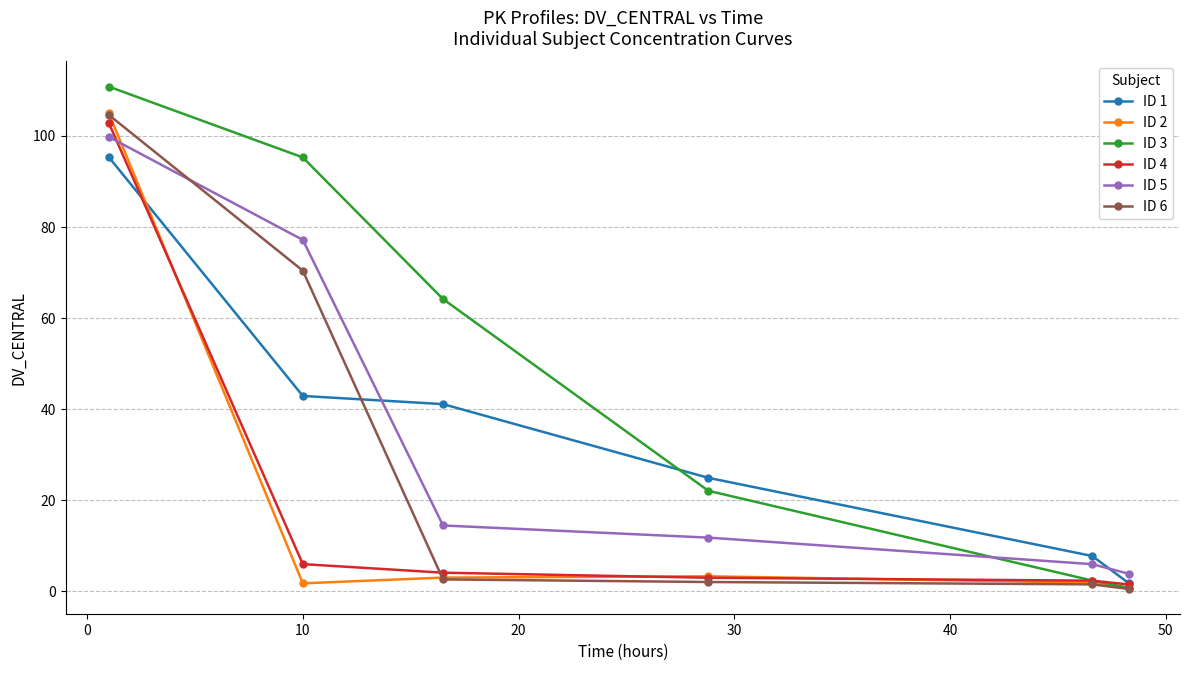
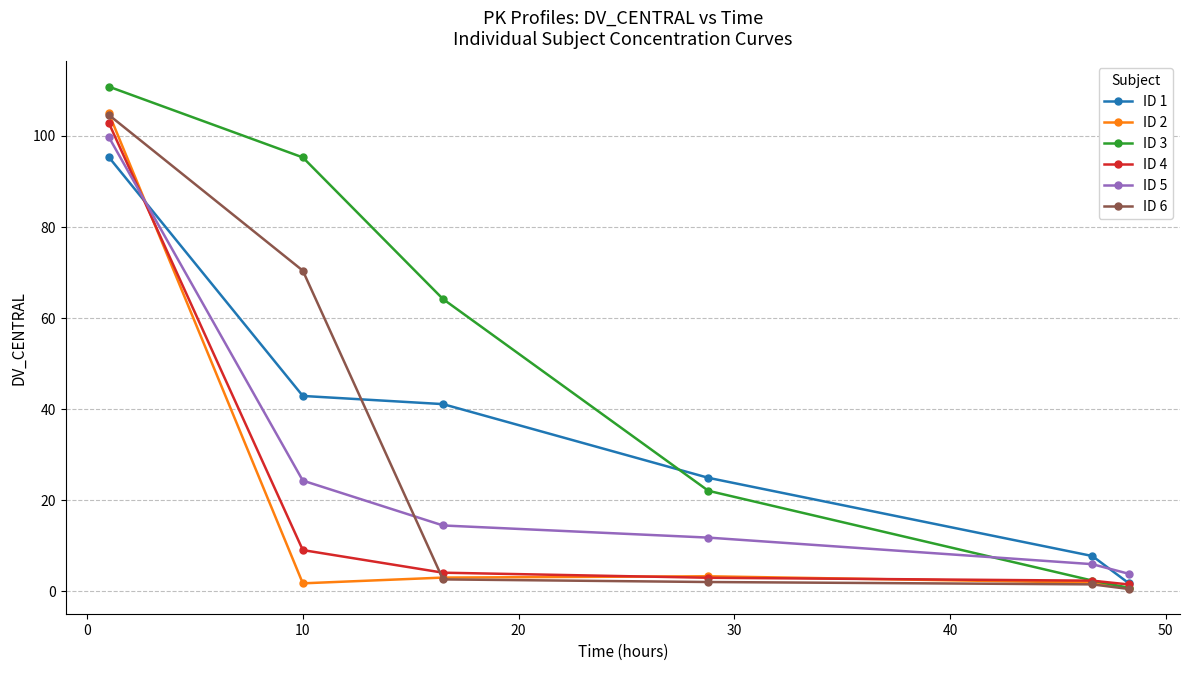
  {
    "ID 1": {
      "10": 43
    },
    "ID 2": {
      "10": 2
    },
    "ID 3": {
      "10": 95
    },
    "ID 4": {
-     "10": 6
+     "10": 9
    },
    "ID 5": {
-     "10": 77
+     "10": 24
    },
    "ID 6": {
      "10": 70
    }
  }
